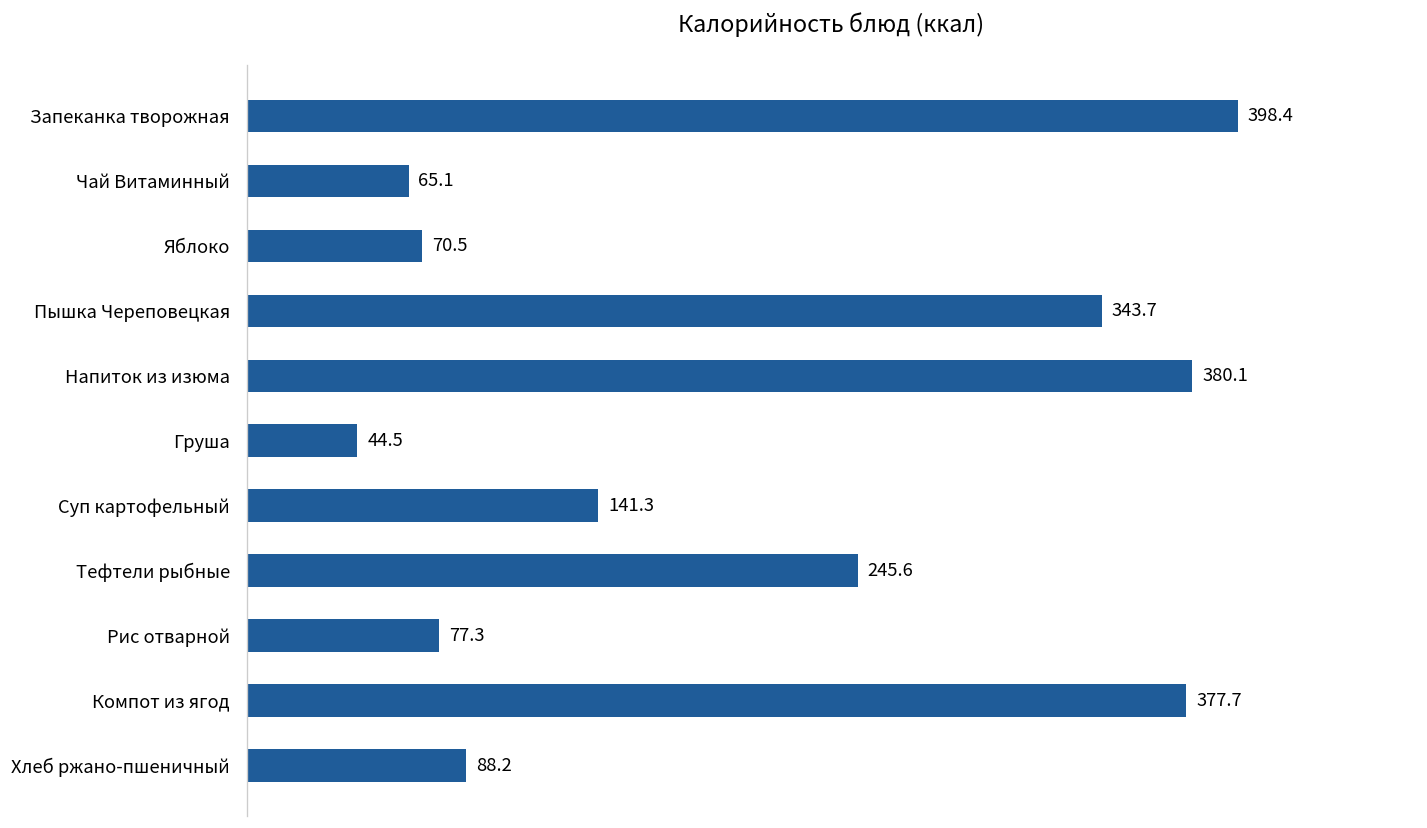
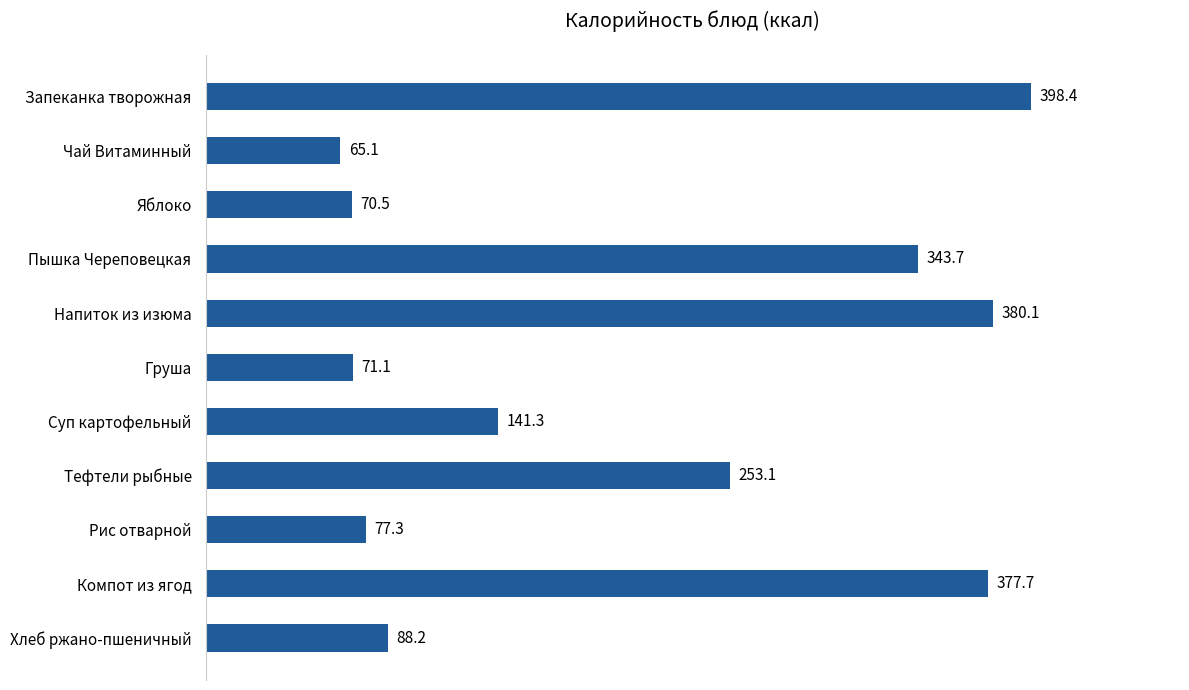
  {
    "Запеканка творожная": 398.4,
    "Чай Витаминный": 65.1,
    "Яблоко": 70.5,
    "Пышка Череповецкая": 343.7,
    "Напиток из изюма": 380.1,
-   "Груша": 44.5,
+   "Груша": 71.1,
    "Суп картофельный": 141.3,
-   "Тефтели рыбные": 245.6,
+   "Тефтели рыбные": 253.1,
    "Рис отварной": 77.3,
    "Компот из ягод": 377.7,
    "Хлеб ржано-пшеничный": 88.2
  }
